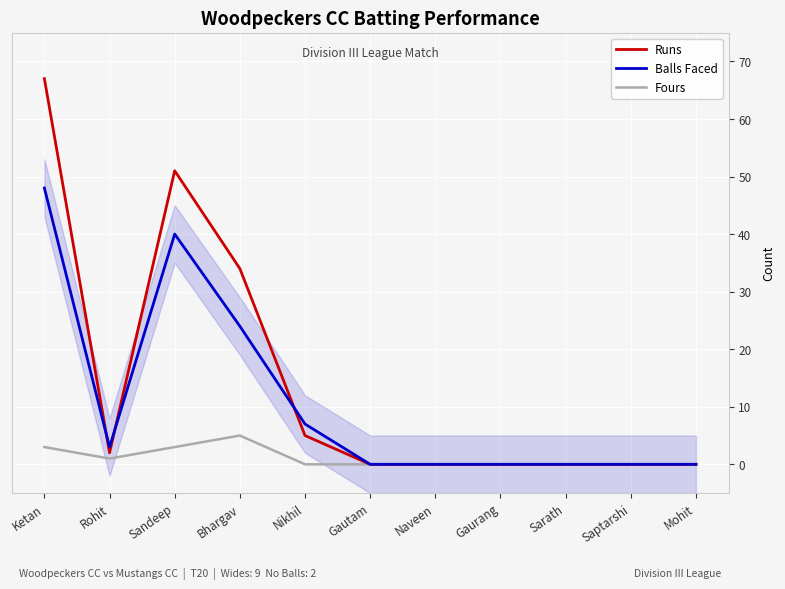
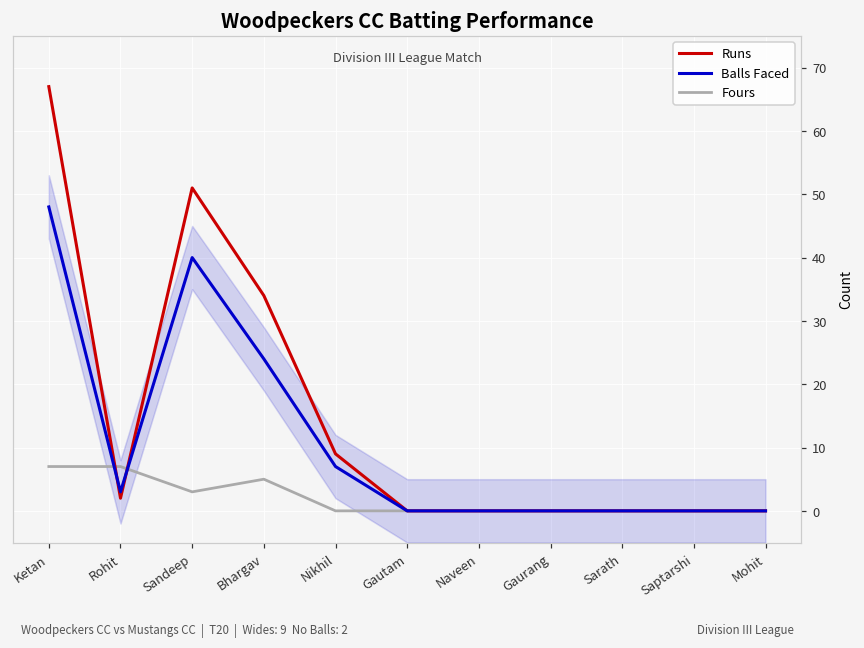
  {
    "Runs": {
      "Ketan": 67,
      "Rohit": 2,
      "Sandeep": 51,
      "Bhargav": 34,
-     "Nikhil": 5
+     "Nikhil": 9
    },
    "Fours": {
-     "Ketan": 3,
-     "Rohit": 1,
+     "Ketan": 7,
+     "Rohit": 7,
      "Sandeep": 3,
      "Bhargav": 5,
      "Nikhil": 0
    }
  }
